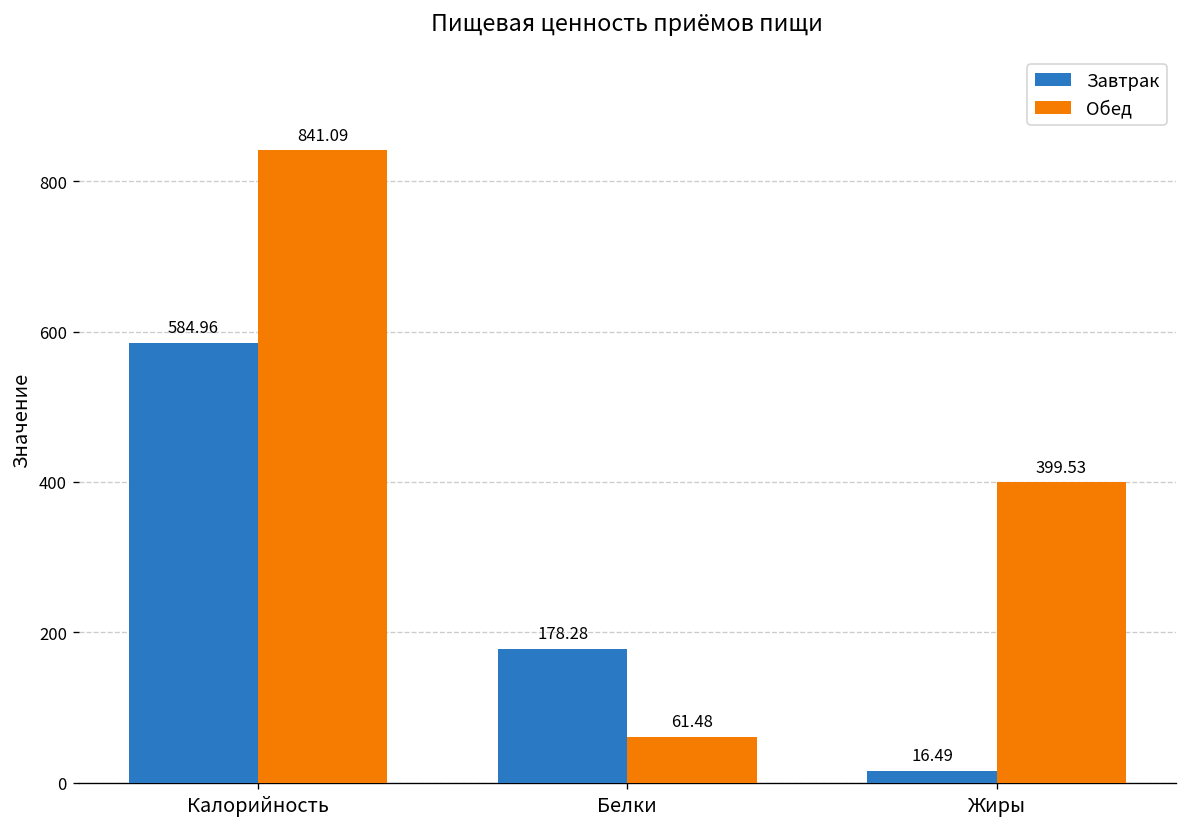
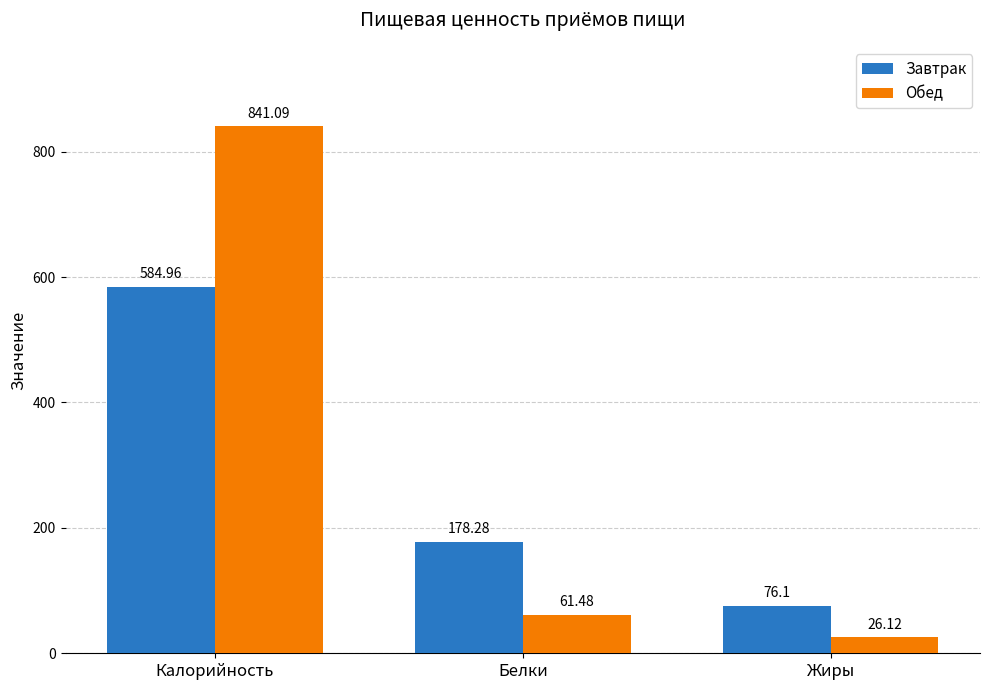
  {
    "Завтрак": {
      "Калорийность": 584.96,
      "Белки": 178.28,
-     "Жиры": 16.49
+     "Жиры": 76.1
    },
    "Обед": {
      "Калорийность": 841.09,
      "Белки": 61.48,
-     "Жиры": 399.53
+     "Жиры": 26.12
    }
  }
